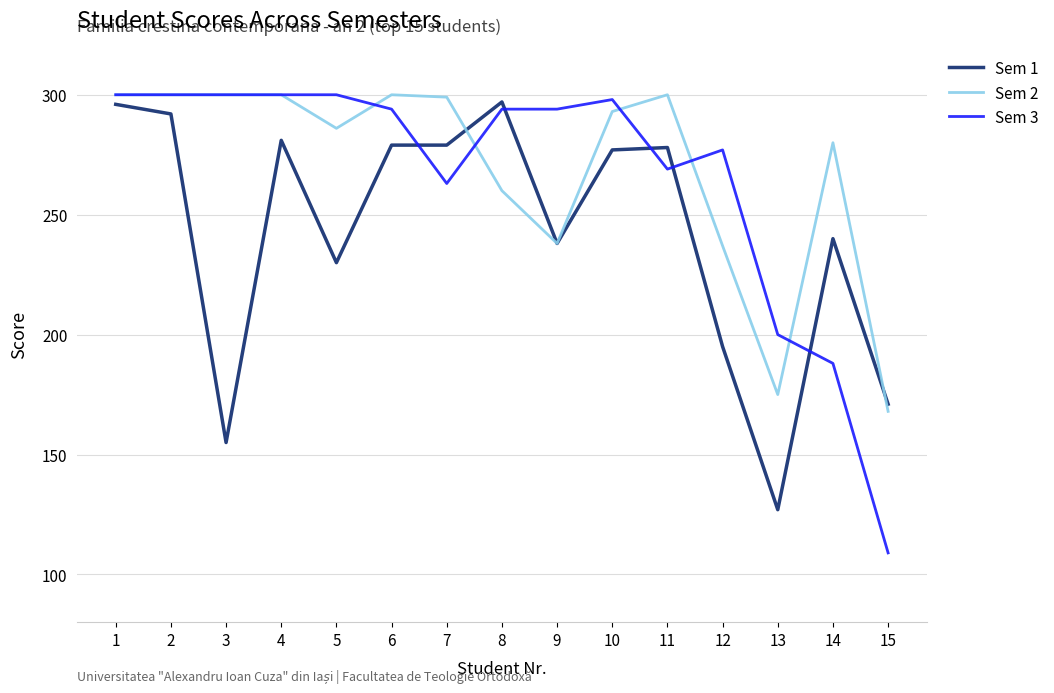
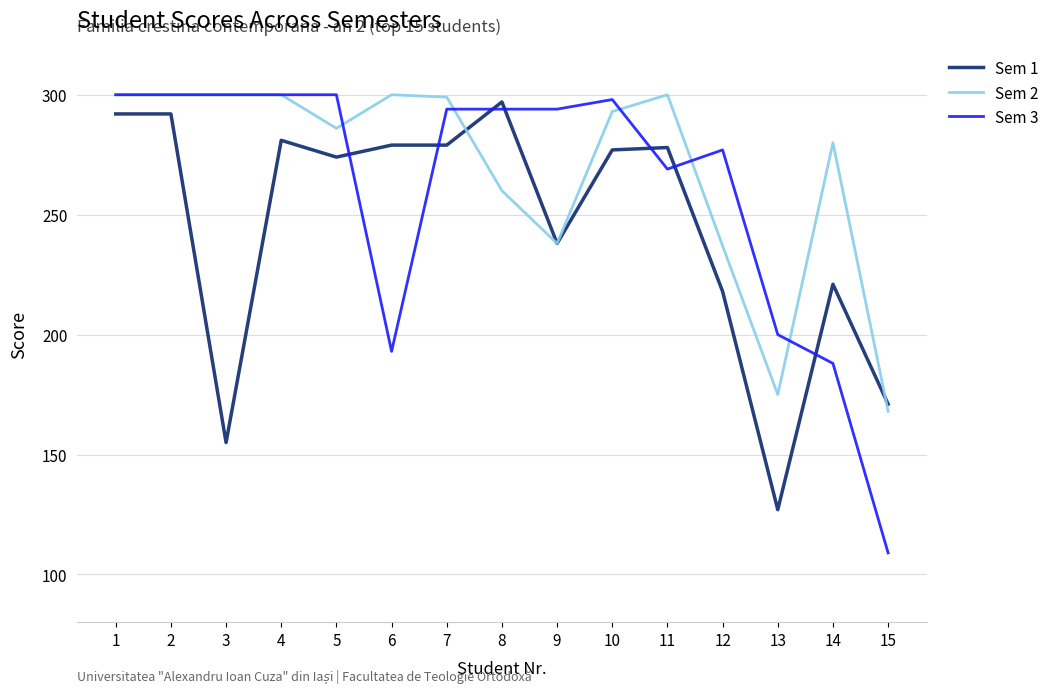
  {
    "Sem 1": {
-     "1": 296,
+     "1": 292,
      "2": 292,
      "3": 155,
      "4": 281,
-     "5": 230,
+     "5": 274,
      "6": 279,
      "7": 279,
      "8": 297,
      "10": 277,
      "11": 278,
-     "12": 195,
+     "12": 218,
      "13": 127,
-     "14": 240,
+     "14": 221,
      "15": 171
    },
    "Sem 2": {
      "5": 286,
      "6": 300,
      "7": 299,
      "8": 260,
      "10": 293,
      "11": 300,
      "12": 237,
      "13": 175,
      "14": 280,
      "15": 168
    },
    "Sem 3": {
      "5": 300,
-     "6": 294,
-     "7": 263,
+     "6": 193,
+     "7": 294,
      "8": 294,
      "9": 294,
      "10": 298,
      "11": 269,
      "12": 277,
      "13": 200,
      "14": 188,
      "15": 109
    }
  }
